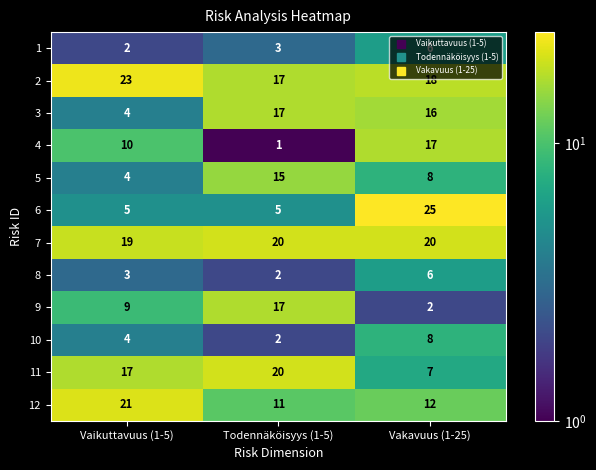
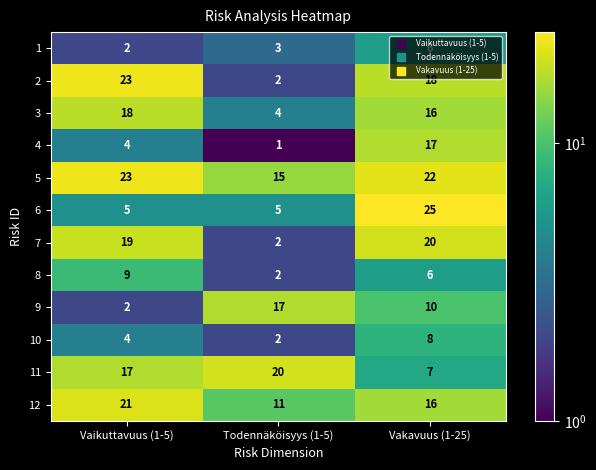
  {
    "1": {
      "Vaikuttavuus (1-5)": 2,
      "Todennäköisyys (1-5)": 3
    },
    "2": {
      "Vaikuttavuus (1-5)": 23,
-     "Todennäköisyys (1-5)": 17
+     "Todennäköisyys (1-5)": 2
    },
    "3": {
-     "Vaikuttavuus (1-5)": 4,
-     "Todennäköisyys (1-5)": 17,
+     "Vaikuttavuus (1-5)": 18,
+     "Todennäköisyys (1-5)": 4,
      "Vakavuus (1-25)": 16
    },
    "4": {
-     "Vaikuttavuus (1-5)": 10,
+     "Vaikuttavuus (1-5)": 4,
      "Todennäköisyys (1-5)": 1,
      "Vakavuus (1-25)": 17
    },
    "5": {
-     "Vaikuttavuus (1-5)": 4,
+     "Vaikuttavuus (1-5)": 23,
      "Todennäköisyys (1-5)": 15,
-     "Vakavuus (1-25)": 8
+     "Vakavuus (1-25)": 22
    },
    "6": {
      "Vaikuttavuus (1-5)": 5,
      "Todennäköisyys (1-5)": 5,
      "Vakavuus (1-25)": 25
    },
    "7": {
      "Vaikuttavuus (1-5)": 19,
-     "Todennäköisyys (1-5)": 20,
+     "Todennäköisyys (1-5)": 2,
      "Vakavuus (1-25)": 20
    },
    "8": {
-     "Vaikuttavuus (1-5)": 3,
+     "Vaikuttavuus (1-5)": 9,
      "Todennäköisyys (1-5)": 2,
      "Vakavuus (1-25)": 6
    },
    "9": {
-     "Vaikuttavuus (1-5)": 9,
+     "Vaikuttavuus (1-5)": 2,
      "Todennäköisyys (1-5)": 17,
-     "Vakavuus (1-25)": 2
+     "Vakavuus (1-25)": 10
    },
    "10": {
      "Vaikuttavuus (1-5)": 4,
      "Todennäköisyys (1-5)": 2,
      "Vakavuus (1-25)": 8
    },
    "11": {
      "Vaikuttavuus (1-5)": 17,
      "Todennäköisyys (1-5)": 20,
      "Vakavuus (1-25)": 7
    },
    "12": {
      "Vaikuttavuus (1-5)": 21,
      "Todennäköisyys (1-5)": 11,
-     "Vakavuus (1-25)": 12
+     "Vakavuus (1-25)": 16
    }
  }
